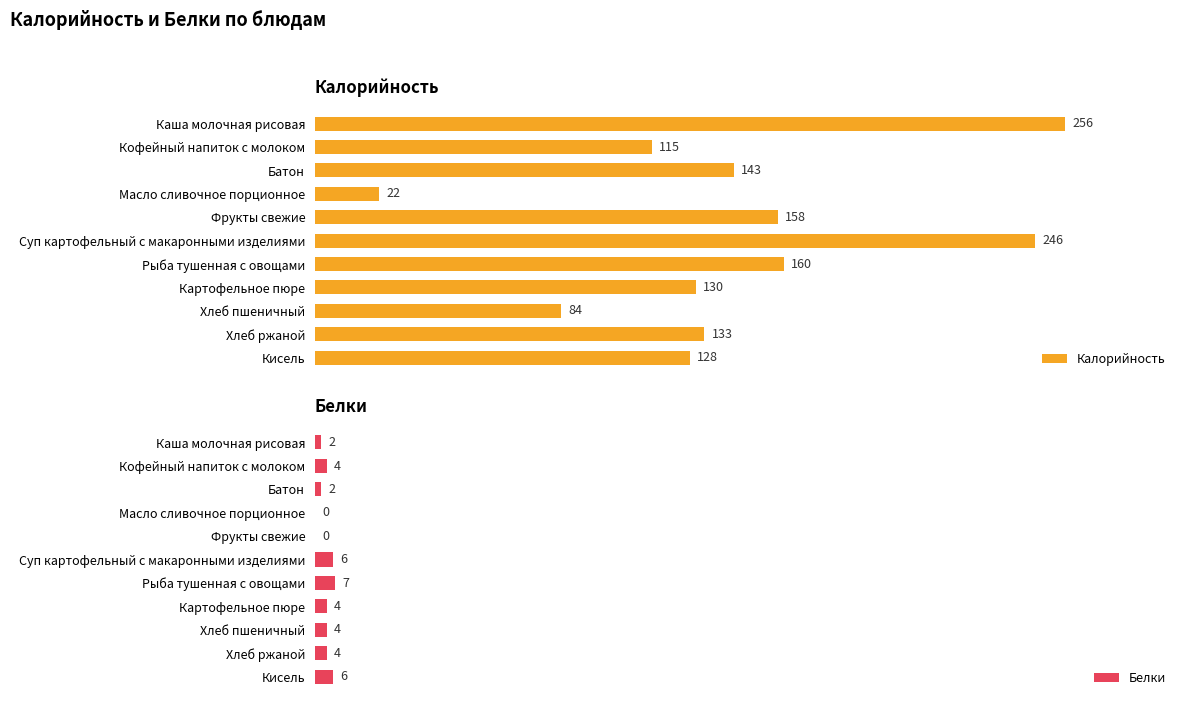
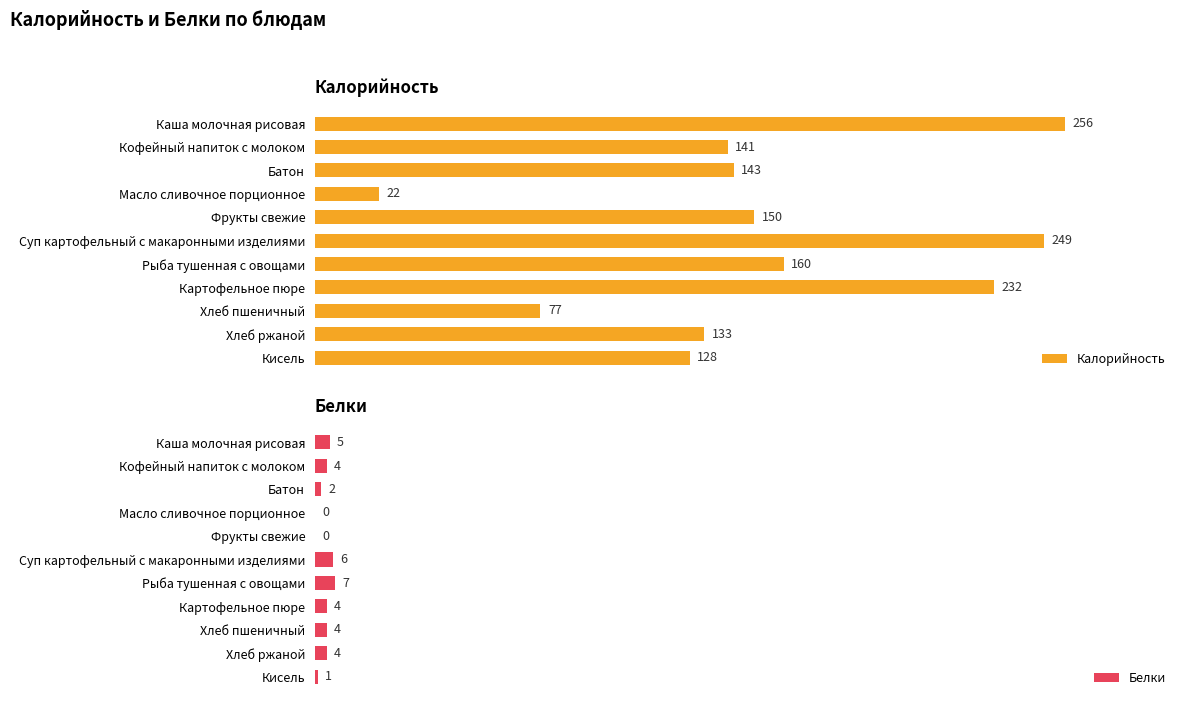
  {
    "Калорийность": {
      "Каша молочная рисовая": 256,
-     "Кофейный напиток с молоком": 115,
+     "Кофейный напиток с молоком": 141,
      "Батон": 143,
      "Масло сливочное порционное": 22,
-     "Фрукты свежие": 158,
-     "Суп картофельный с макаронными изделиями": 246,
+     "Фрукты свежие": 150,
+     "Суп картофельный с макаронными изделиями": 249,
      "Рыба тушенная с овощами": 160,
-     "Картофельное пюре": 130,
-     "Хлеб пшеничный": 84,
+     "Картофельное пюре": 232,
+     "Хлеб пшеничный": 77,
      "Хлеб ржаной": 133,
      "Кисель": 128
    },
    "Белки": {
-     "Каша молочная рисовая": 2,
+     "Каша молочная рисовая": 5,
      "Кофейный напиток с молоком": 4,
      "Батон": 2,
      "Масло сливочное порционное": 0,
      "Фрукты свежие": 0,
      "Суп картофельный с макаронными изделиями": 6,
      "Рыба тушенная с овощами": 7,
      "Картофельное пюре": 4,
      "Хлеб пшеничный": 4,
      "Хлеб ржаной": 4,
-     "Кисель": 6
+     "Кисель": 1
    }
  }
